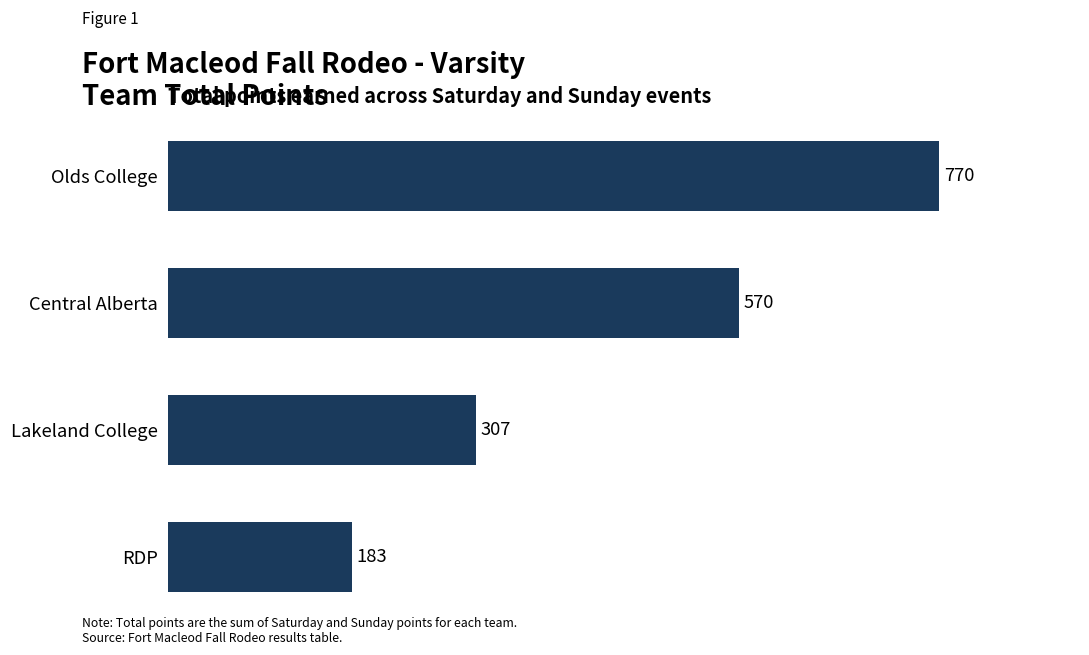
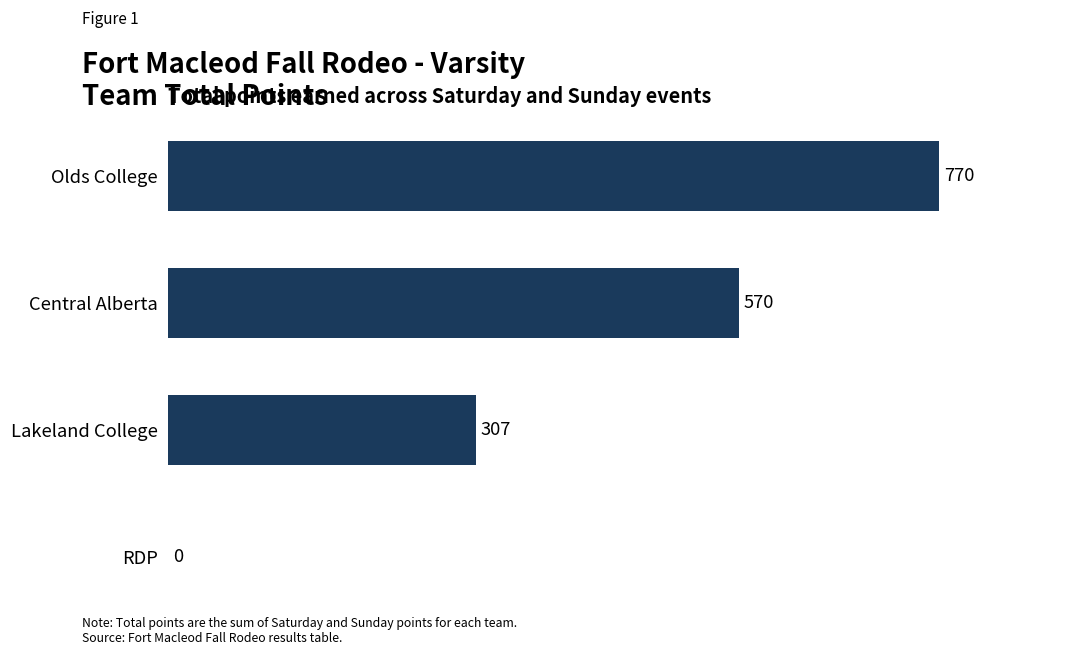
  {
    "Olds College": 770,
    "Central Alberta": 570,
    "Lakeland College": 307,
-   "RDP": 183
+   "RDP": 0
  }
